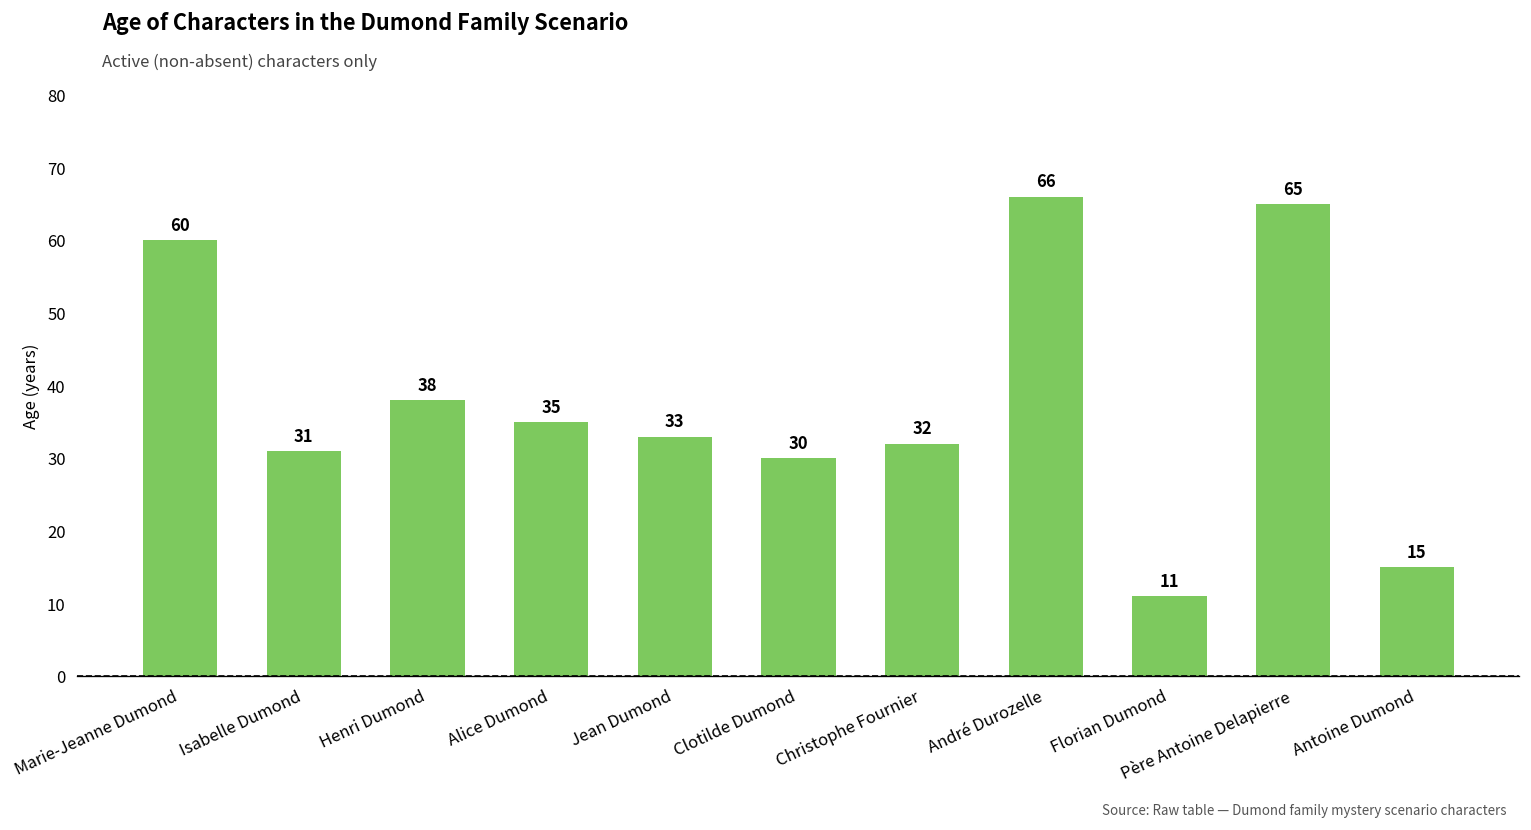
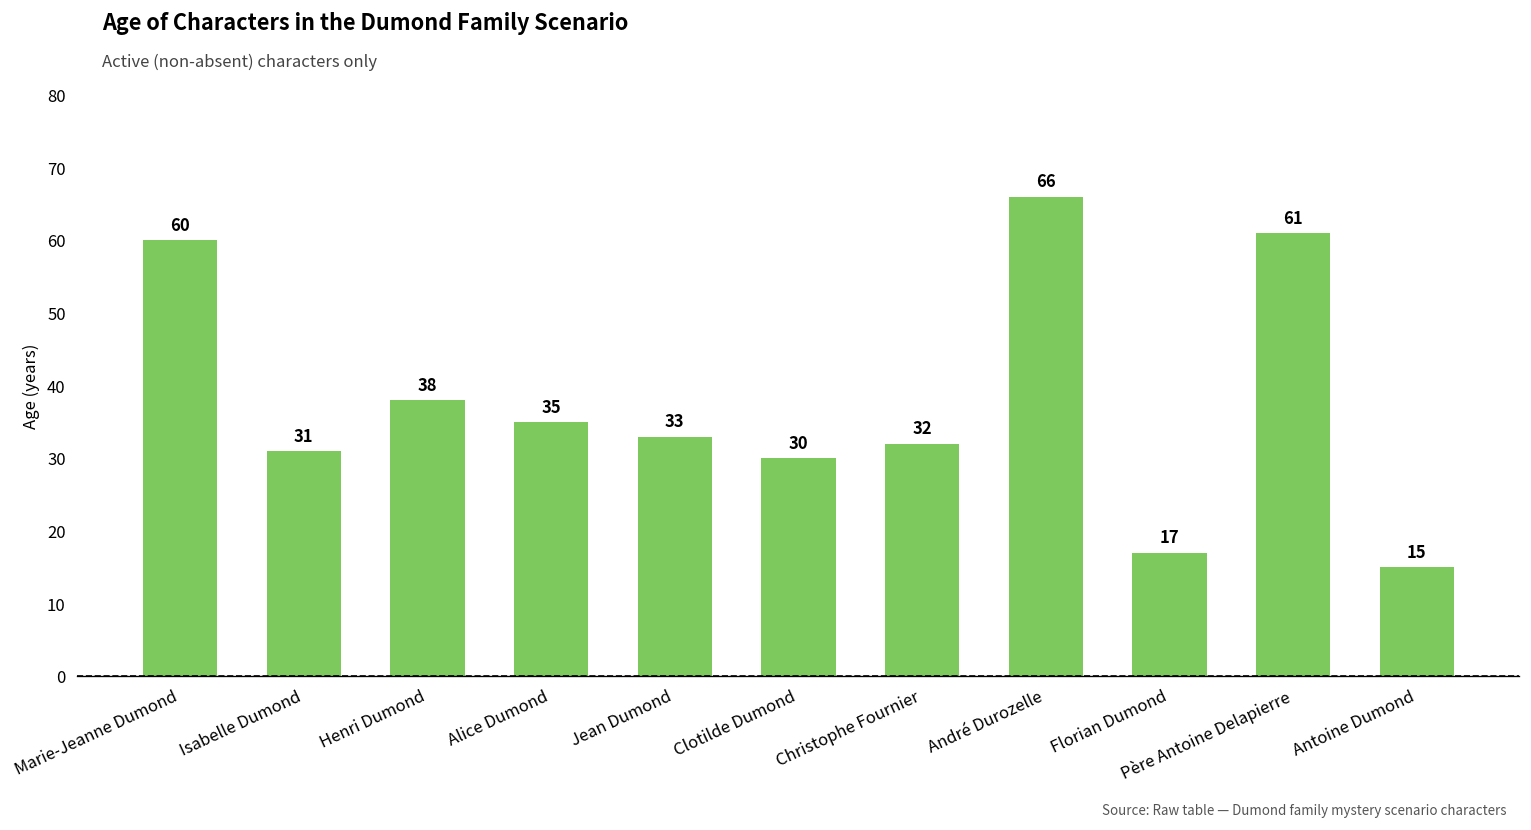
  {
    "Marie-Jeanne Dumond": 60,
    "Isabelle Dumond": 31,
    "Henri Dumond": 38,
    "Alice Dumond": 35,
    "Jean Dumond": 33,
    "Clotilde Dumond": 30,
    "Christophe Fournier": 32,
    "André Durozelle": 66,
-   "Florian Dumond": 11,
-   "Père Antoine Delapierre": 65,
+   "Florian Dumond": 17,
+   "Père Antoine Delapierre": 61,
    "Antoine Dumond": 15
  }
